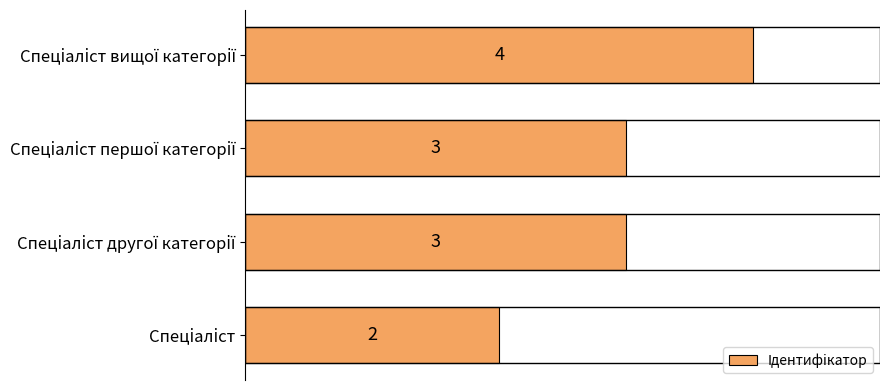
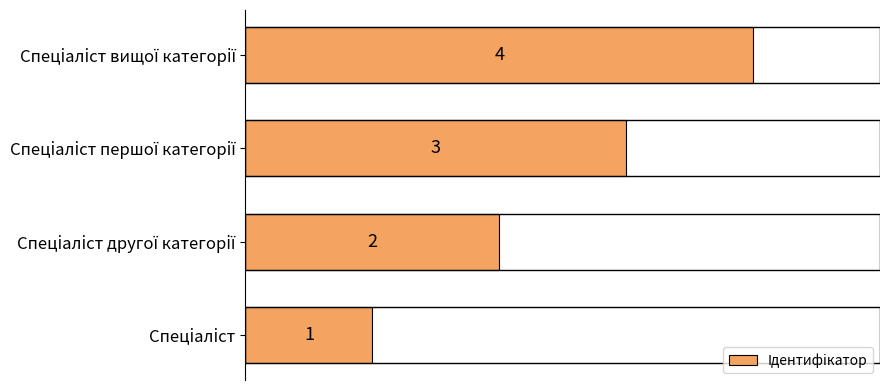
  {
    "Спеціаліст вищої категорії": 4,
    "Спеціаліст першої категорії": 3,
-   "Спеціаліст другої категорії": 3,
-   "Спеціаліст": 2
+   "Спеціаліст другої категорії": 2,
+   "Спеціаліст": 1
  }
